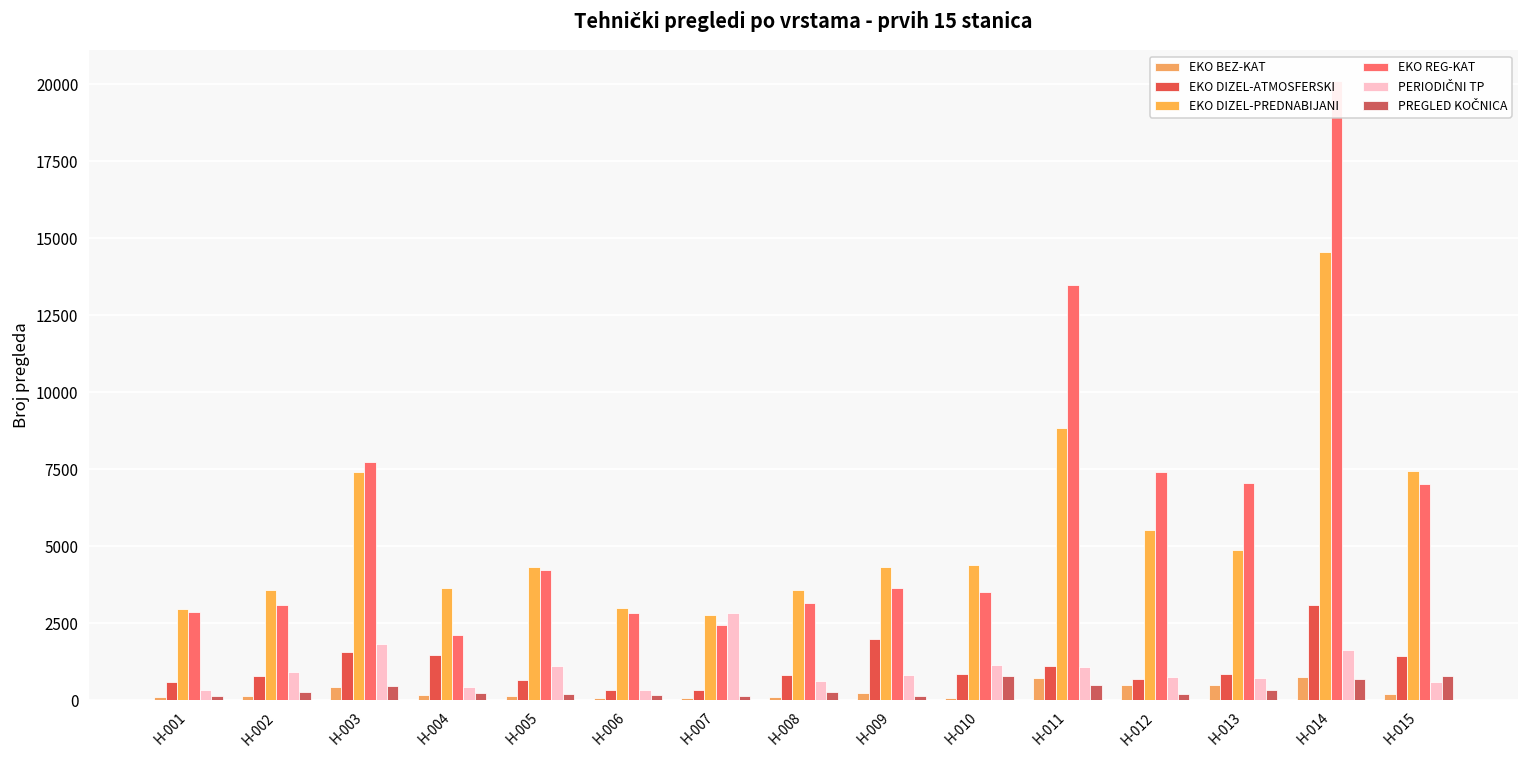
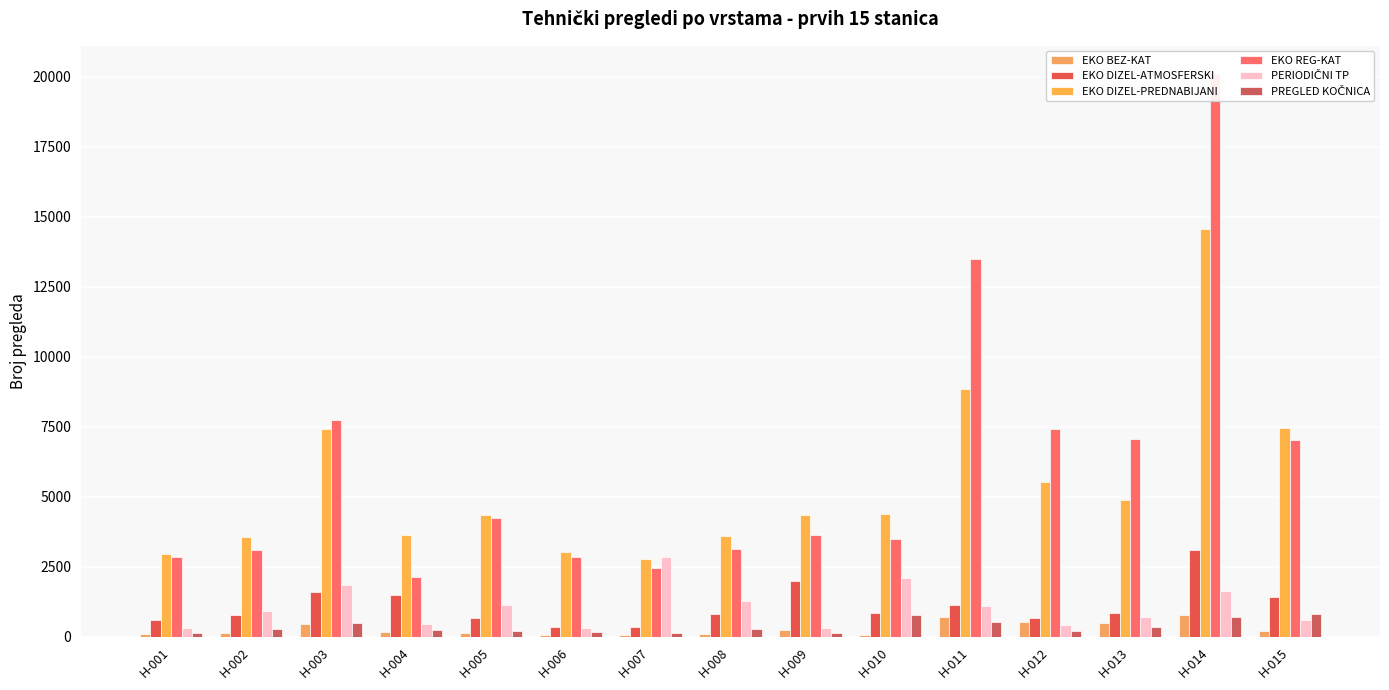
  {
    "PERIODIČNI TP": {
      "H-001": 300,
      "H-002": 900,
      "H-003": 1800,
      "H-004": 400,
      "H-005": 1100,
      "H-006": 300,
      "H-007": 2900,
-     "H-008": 600,
-     "H-009": 800,
-     "H-010": 1100,
+     "H-008": 1300,
+     "H-009": 300,
+     "H-010": 2100,
      "H-011": 1100,
-     "H-012": 700,
+     "H-012": 400,
      "H-013": 700,
      "H-014": 1600,
      "H-015": 600
    }
  }
